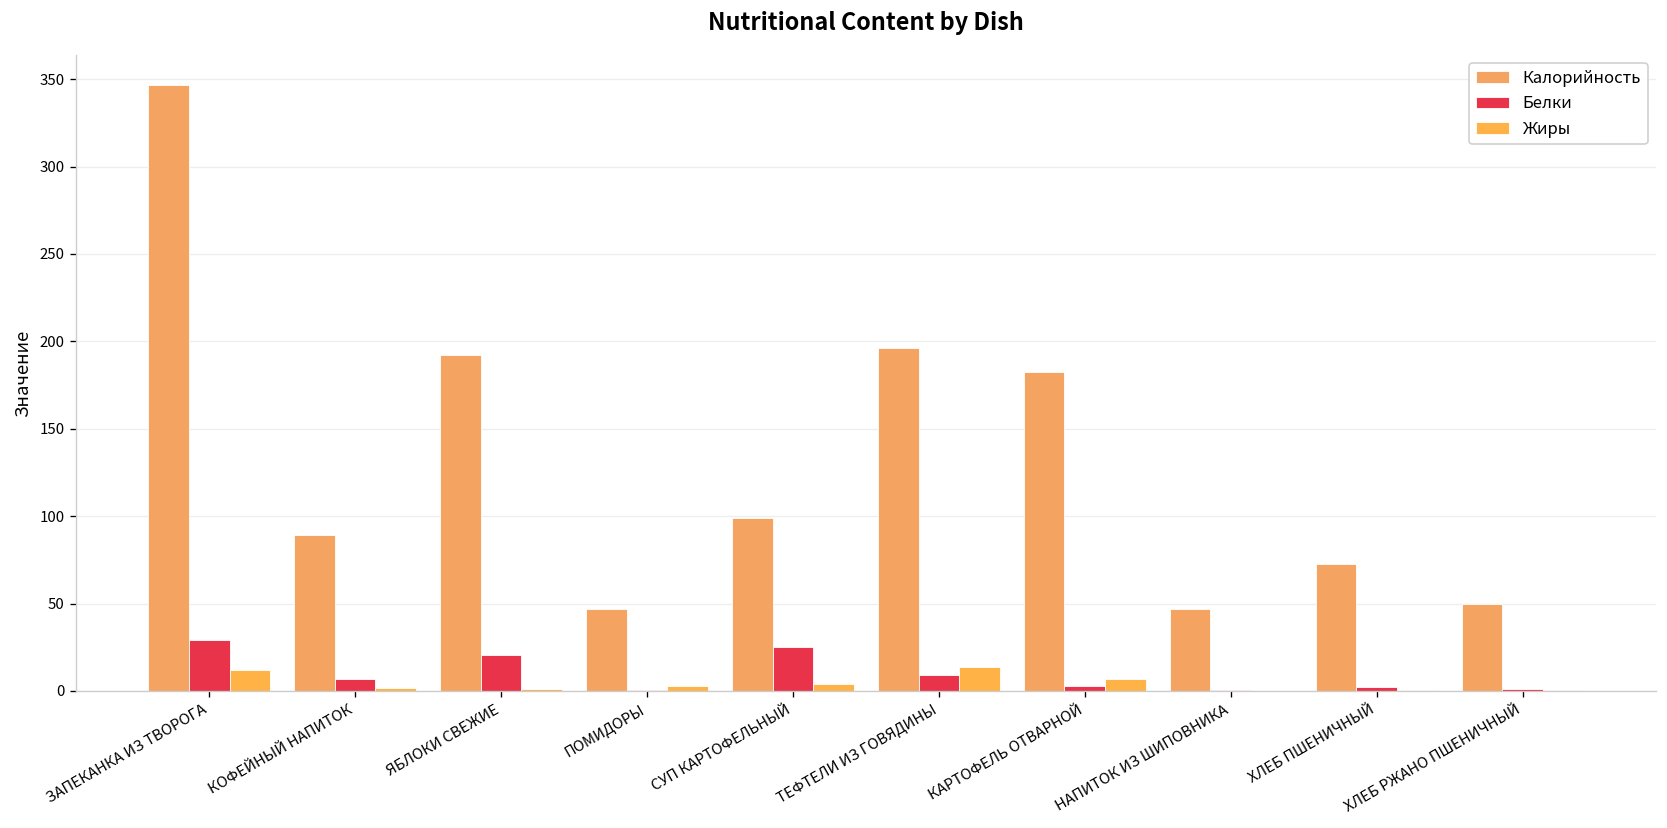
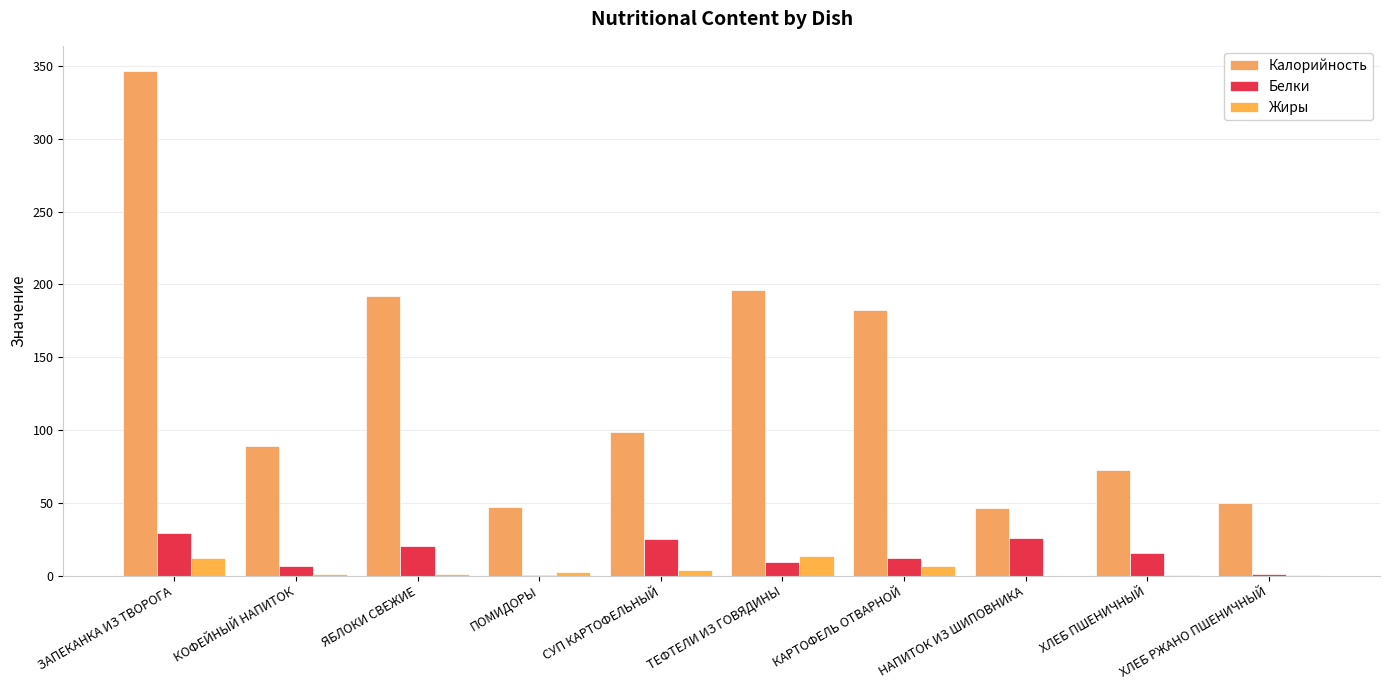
  {
    "Белки": {
      "ЗАПЕКАНКА ИЗ ТВОРОГА": 29,
      "КОФЕЙНЫЙ НАПИТОК": 7,
      "ЯБЛОКИ СВЕЖИЕ": 21,
      "СУП КАРТОФЕЛЬНЫЙ": 25,
      "ТЕФТЕЛИ ИЗ ГОВЯДИНЫ": 9,
-     "КАРТОФЕЛЬ ОТВАРНОЙ": 3,
-     "НАПИТОК ИЗ ШИПОВНИКА": 1,
-     "ХЛЕБ ПШЕНИЧНЫЙ": 2
+     "КАРТОФЕЛЬ ОТВАРНОЙ": 12,
+     "НАПИТОК ИЗ ШИПОВНИКА": 26,
+     "ХЛЕБ ПШЕНИЧНЫЙ": 16
    }
  }
